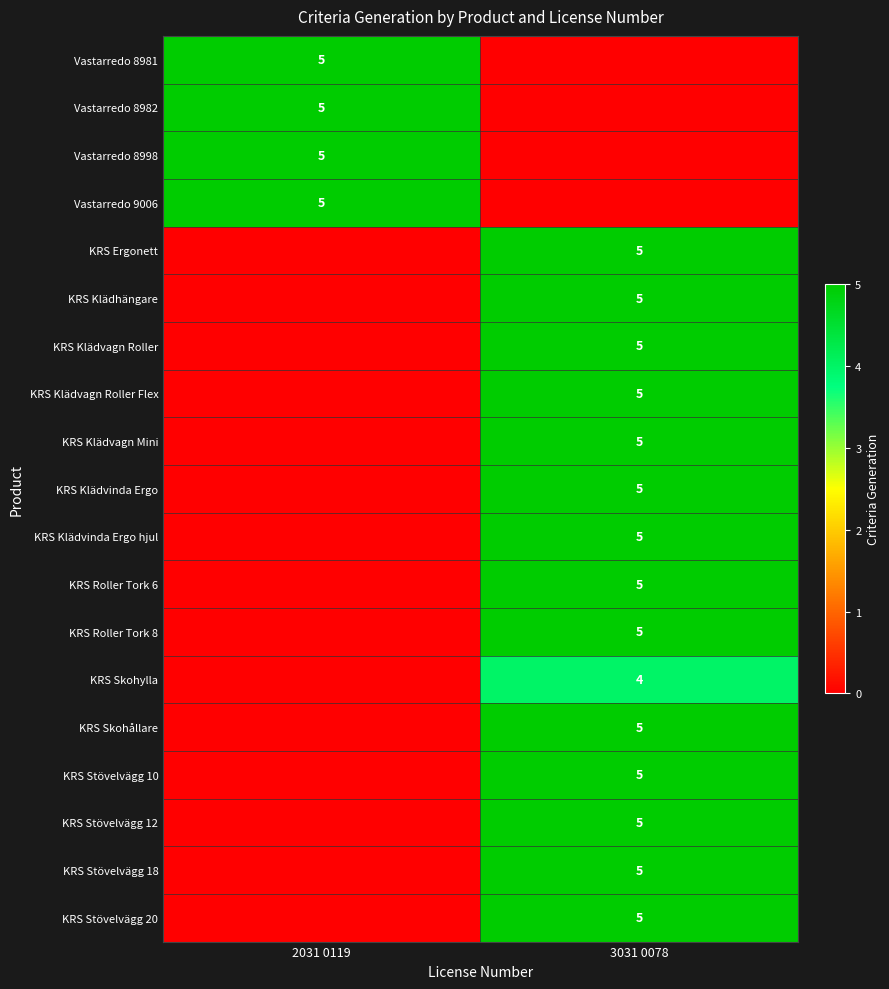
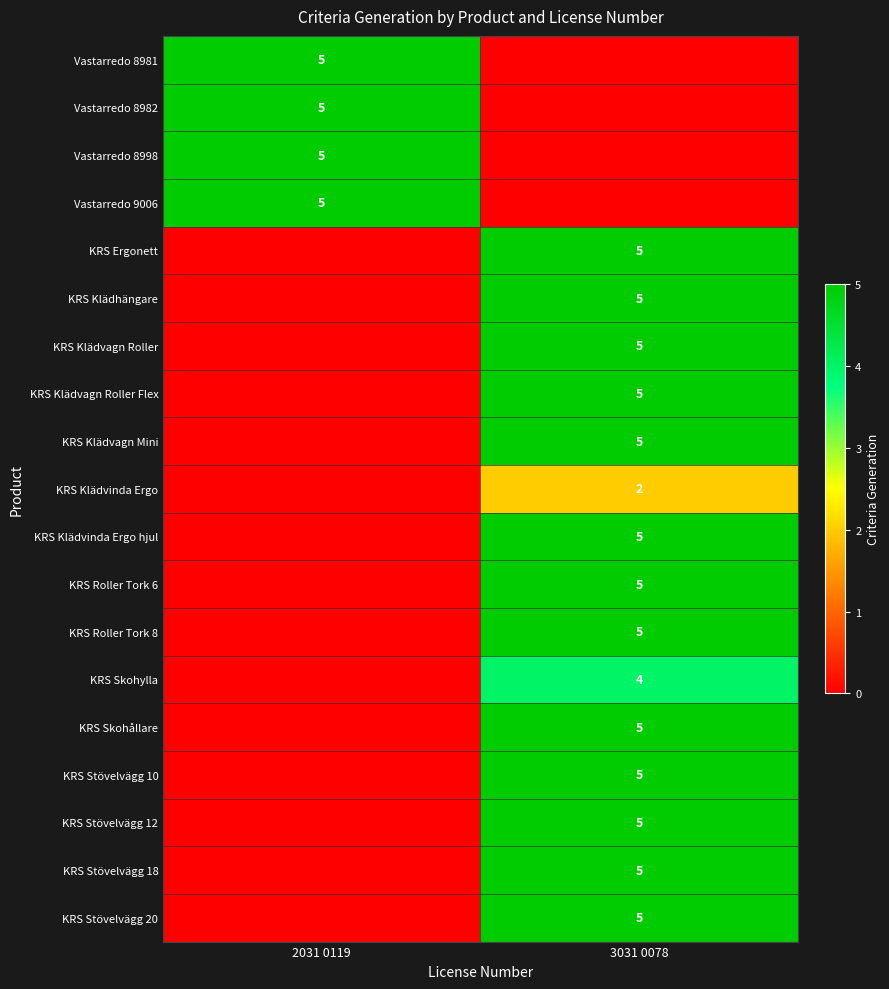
  {
    "Vastarredo 8981": {
      "2031 0119": 5
    },
    "Vastarredo 8982": {
      "2031 0119": 5
    },
    "Vastarredo 8998": {
      "2031 0119": 5
    },
    "Vastarredo 9006": {
      "2031 0119": 5
    },
    "KRS Ergonett": {
      "3031 0078": 5
    },
    "KRS Klädhängare": {
      "3031 0078": 5
    },
    "KRS Klädvagn Roller": {
      "3031 0078": 5
    },
    "KRS Klädvagn Roller Flex": {
      "3031 0078": 5
    },
    "KRS Klädvagn Mini": {
      "3031 0078": 5
    },
    "KRS Klädvinda Ergo": {
-     "3031 0078": 5
+     "3031 0078": 2
    },
    "KRS Klädvinda Ergo hjul": {
      "3031 0078": 5
    },
    "KRS Roller Tork 6": {
      "3031 0078": 5
    },
    "KRS Roller Tork 8": {
      "3031 0078": 5
    },
    "KRS Skohylla": {
      "3031 0078": 4
    },
    "KRS Skohållare": {
      "3031 0078": 5
    },
    "KRS Stövelvägg 10": {
      "3031 0078": 5
    },
    "KRS Stövelvägg 12": {
      "3031 0078": 5
    },
    "KRS Stövelvägg 18": {
      "3031 0078": 5
    },
    "KRS Stövelvägg 20": {
      "3031 0078": 5
    }
  }
